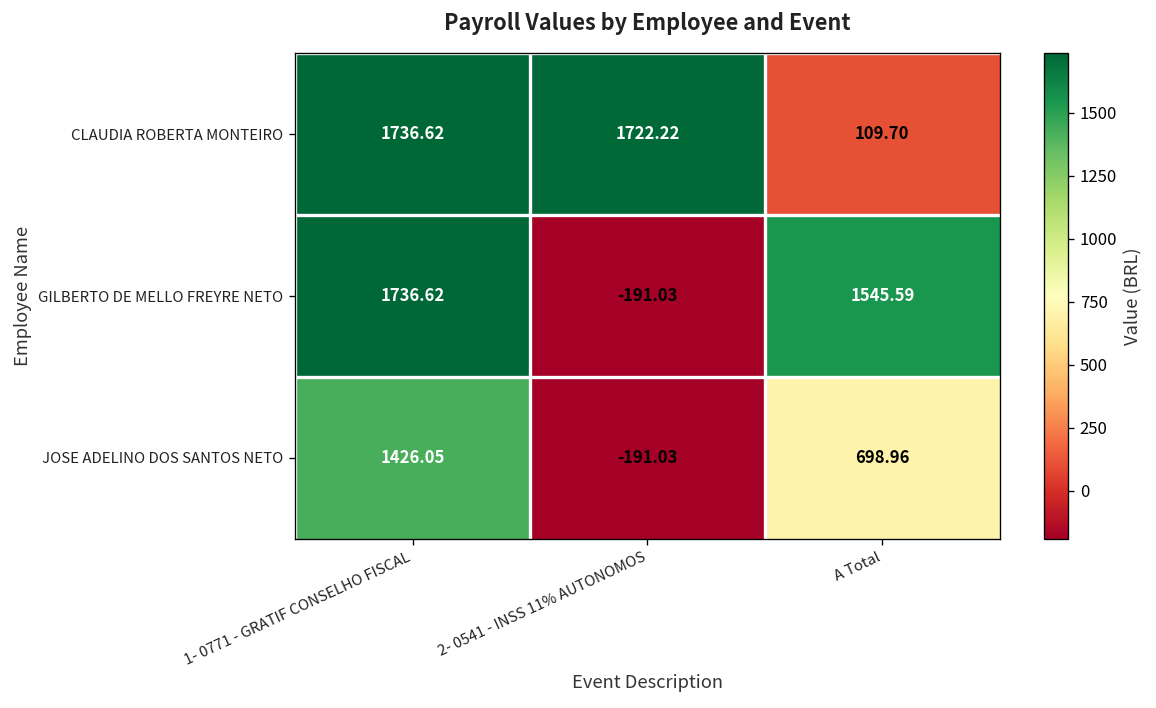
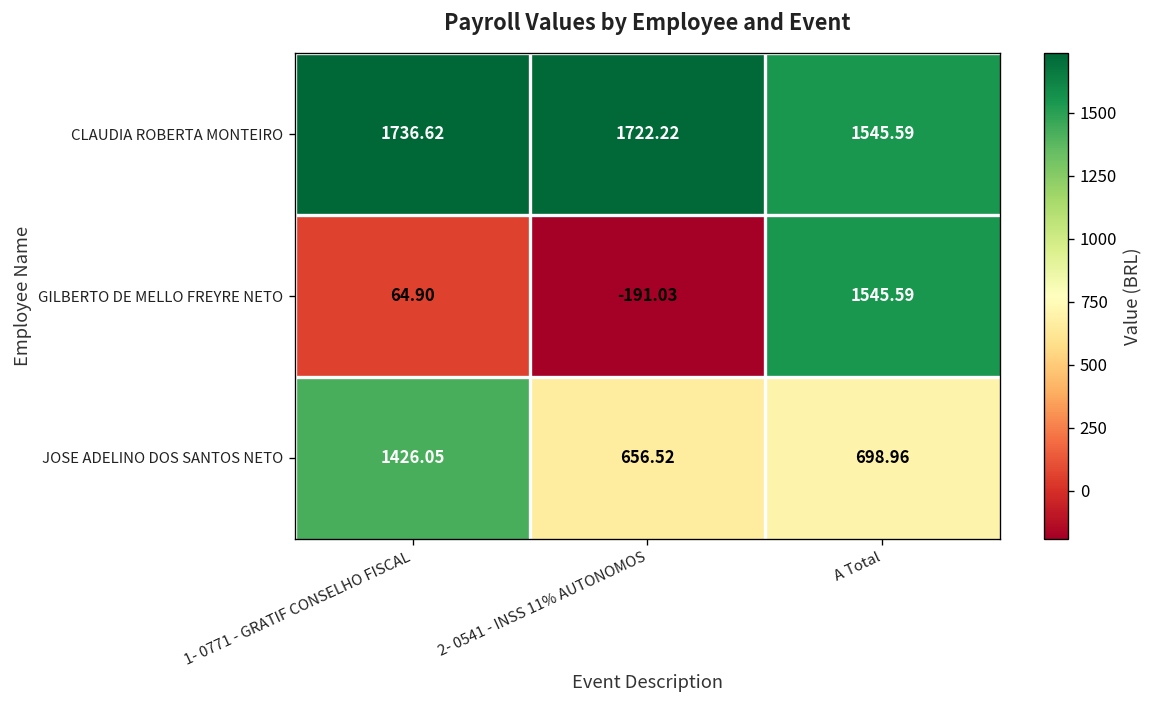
  {
    "CLAUDIA ROBERTA MONTEIRO": {
      "1- 0771 - GRATIF CONSELHO FISCAL": 1736.62,
      "2- 0541 - INSS 11% AUTONOMOS": 1722.22,
-     "A Total": 109.70
+     "A Total": 1545.59
    },
    "GILBERTO DE MELLO FREYRE NETO": {
-     "1- 0771 - GRATIF CONSELHO FISCAL": 1736.62,
+     "1- 0771 - GRATIF CONSELHO FISCAL": 64.90,
      "2- 0541 - INSS 11% AUTONOMOS": -191.03,
      "A Total": 1545.59
    },
    "JOSE ADELINO DOS SANTOS NETO": {
      "1- 0771 - GRATIF CONSELHO FISCAL": 1426.05,
-     "2- 0541 - INSS 11% AUTONOMOS": -191.03,
+     "2- 0541 - INSS 11% AUTONOMOS": 656.52,
      "A Total": 698.96
    }
  }
